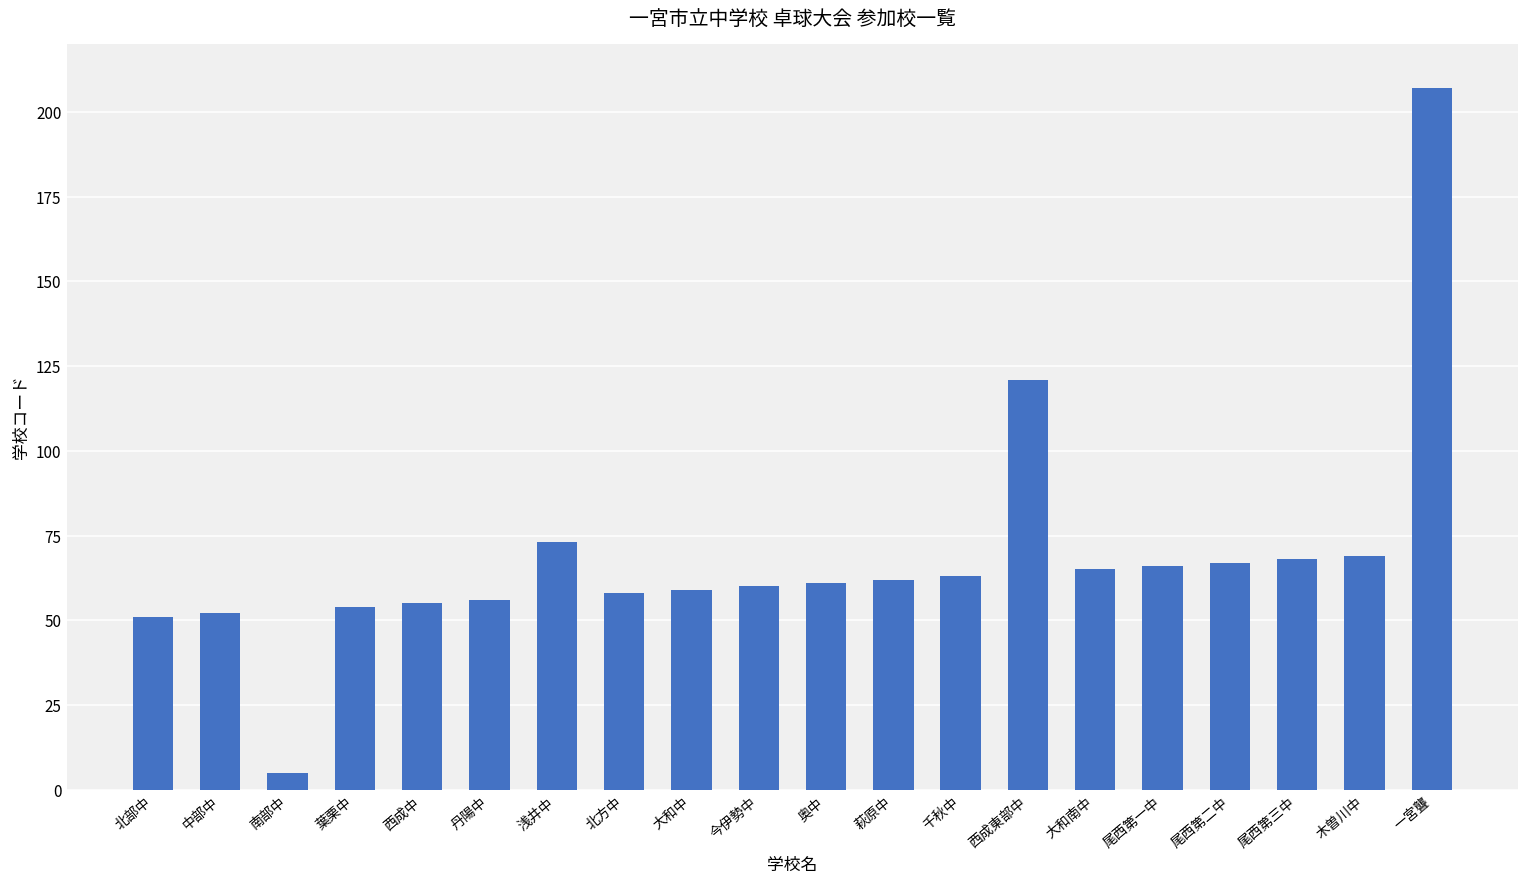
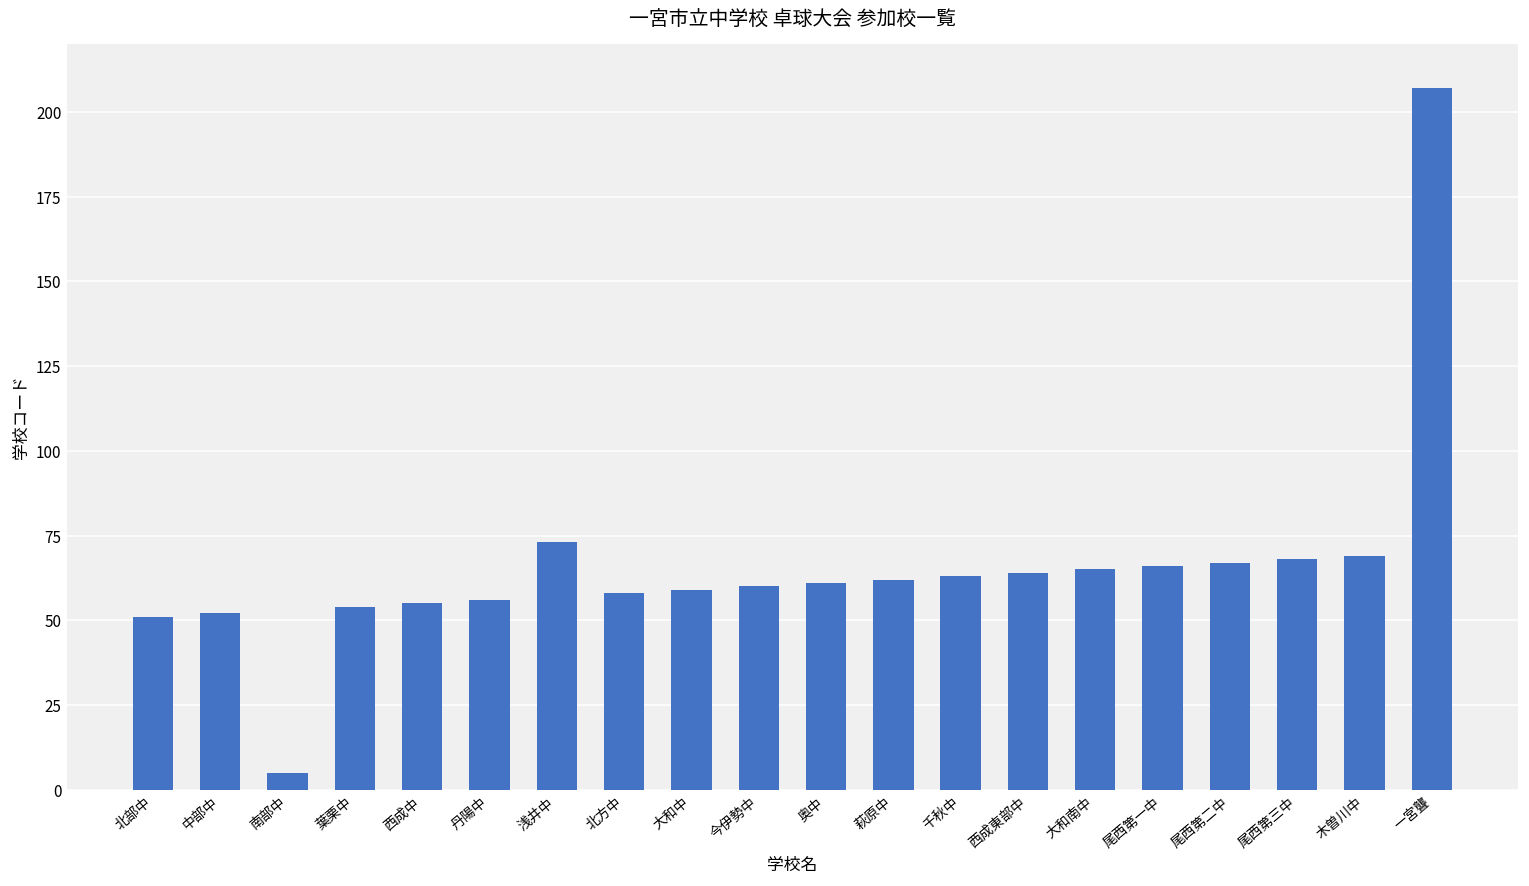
  {
    "北部中": 51,
    "中部中": 52,
    "南部中": 5,
    "葉栗中": 54,
    "西成中": 55,
    "丹陽中": 56,
    "浅井中": 73,
    "北方中": 58,
    "大和中": 59,
    "今伊勢中": 60,
    "奥中": 61,
    "萩原中": 62,
    "千秋中": 63,
-   "西成東部中": 121,
+   "西成東部中": 64,
    "大和南中": 65,
    "尾西第一中": 66,
    "尾西第二中": 67,
    "尾西第三中": 68,
    "木曽川中": 69,
    "一宮聾": 207
  }
